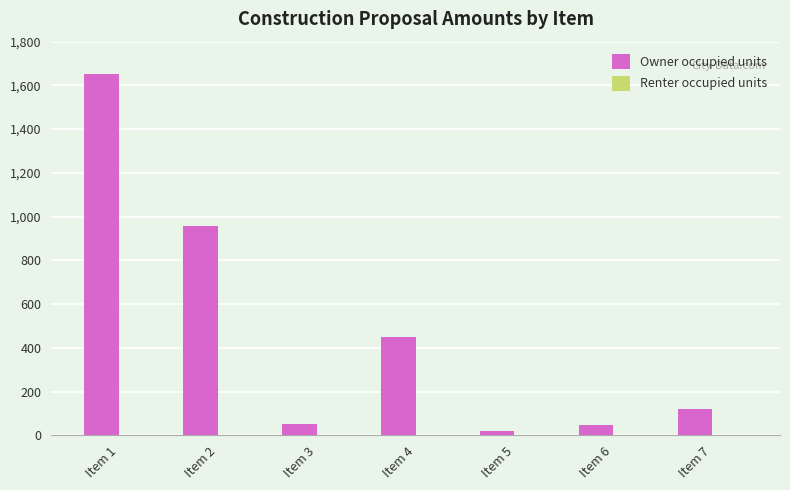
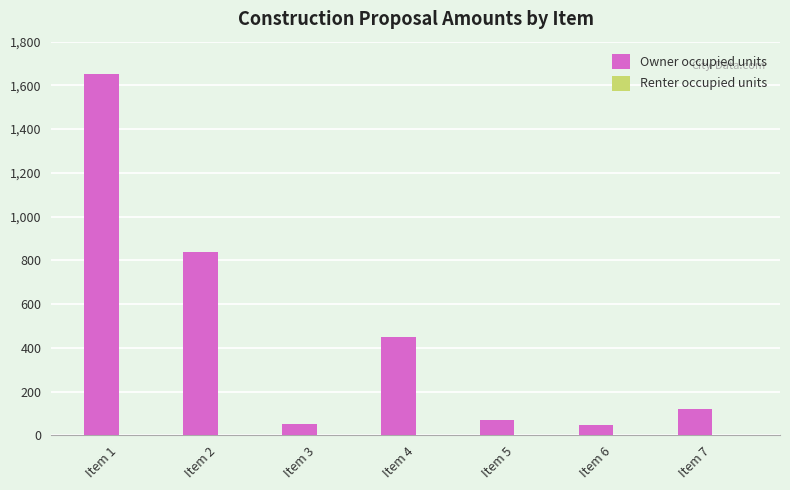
  {
    "Owner occupied units": {
      "Item 1": "1,650",
-     "Item 2": "960",
+     "Item 2": "840",
      "Item 3": "50",
      "Item 4": "450",
-     "Item 5": "20",
+     "Item 5": "70",
      "Item 6": "50",
      "Item 7": "120"
    },
    "Renter occupied units": {
      "Item 1": "0",
      "Item 2": "0",
      "Item 3": "0",
      "Item 4": "0",
      "Item 5": "0",
      "Item 6": "0",
      "Item 7": "0"
    }
  }
